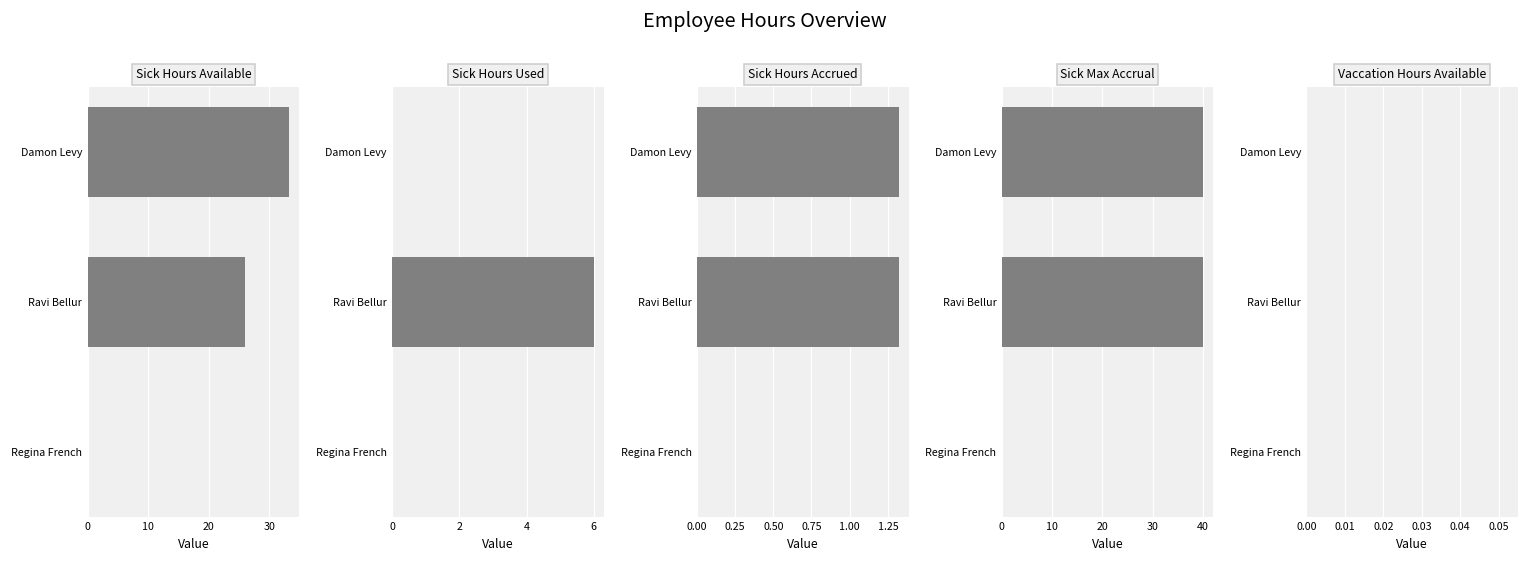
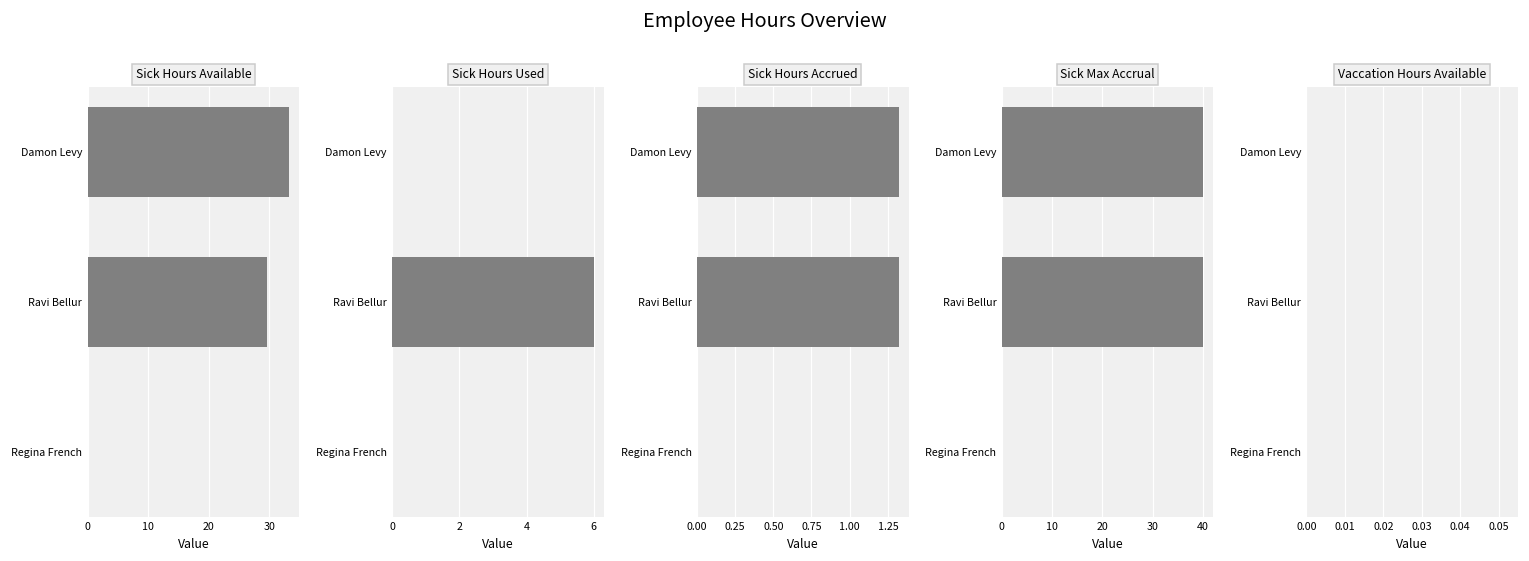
  {
    "Sick Hours Available": {
      "Damon Levy": 33,
-     "Ravi Bellur": 26,
+     "Ravi Bellur": 30,
      "Regina French": 0
    },
    "Sick Hours Used": {
      "Damon Levy": 0.0,
      "Ravi Bellur": 6.0,
      "Regina French": 0.0
    },
    "Sick Hours Accrued": {
      "Damon Levy": 1.32,
      "Ravi Bellur": 1.32,
      "Regina French": 0.00
    },
    "Sick Max Accrual": {
      "Damon Levy": 40,
      "Ravi Bellur": 40,
      "Regina French": 0
    },
    "Vaccation Hours Available": {
      "Damon Levy": 0.000,
      "Ravi Bellur": 0.000,
      "Regina French": 0.000
    }
  }
